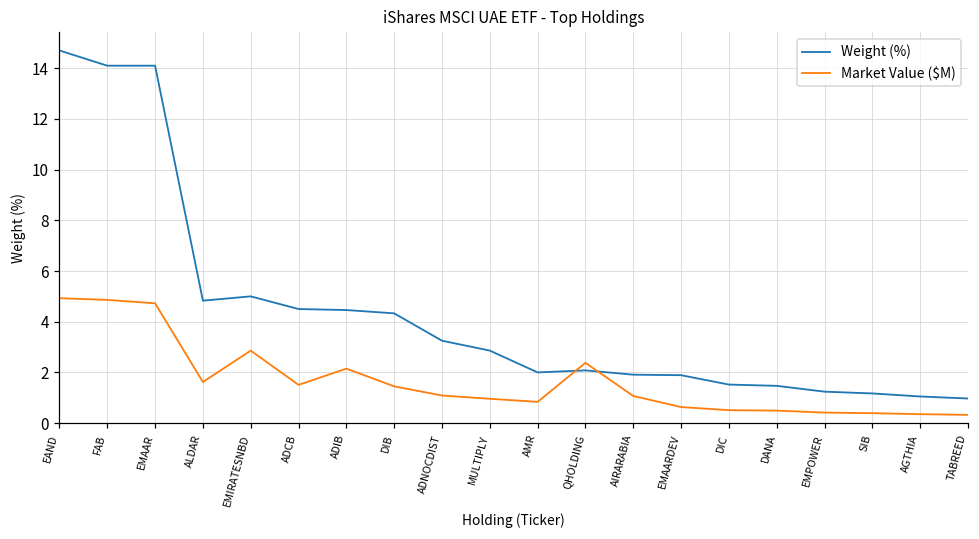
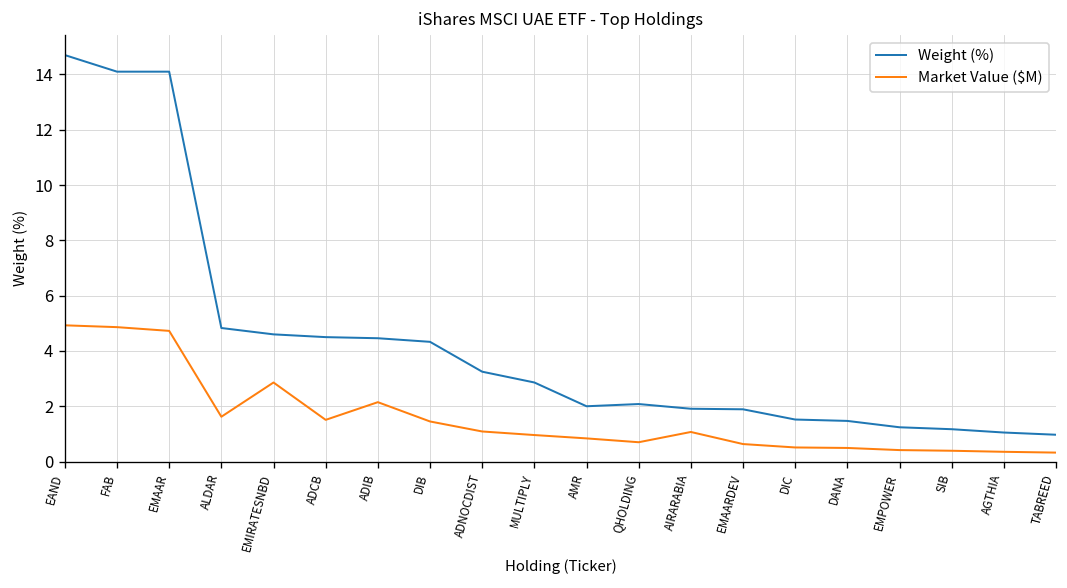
  {
    "Weight (%)": {
      "EAND": 14.7,
      "FAB": 14.1,
      "EMAAR": 14.1,
      "ALDAR": 4.8,
-     "EMIRATESNBD": 5.0,
+     "EMIRATESNBD": 4.6,
      "ADCB": 4.5,
      "ADIB": 4.5,
      "DIB": 4.3,
      "ADNOCDIST": 3.3,
      "MULTIPLY": 2.9,
      "AMR": 2.0,
      "QHOLDING": 2.1,
      "AIRARABIA": 1.9,
      "EMAARDEV": 1.9,
      "DIC": 1.5,
      "DANA": 1.5,
      "EMPOWER": 1.2,
      "SIB": 1.2,
      "AGTHIA": 1.1,
      "TABREED": 1.0
    },
    "Market Value ($M)": {
      "EAND": 4.9,
      "FAB": 4.9,
      "EMAAR": 4.7,
      "ALDAR": 1.6,
      "EMIRATESNBD": 2.9,
      "ADCB": 1.5,
      "ADIB": 2.1,
      "DIB": 1.5,
      "ADNOCDIST": 1.1,
      "MULTIPLY": 1.0,
      "AMR": 0.8,
-     "QHOLDING": 2.4,
+     "QHOLDING": 0.7,
      "AIRARABIA": 1.1,
      "EMAARDEV": 0.6,
      "DIC": 0.5,
      "DANA": 0.5,
      "EMPOWER": 0.4,
      "SIB": 0.4,
      "AGTHIA": 0.4,
      "TABREED": 0.3
    }
  }
